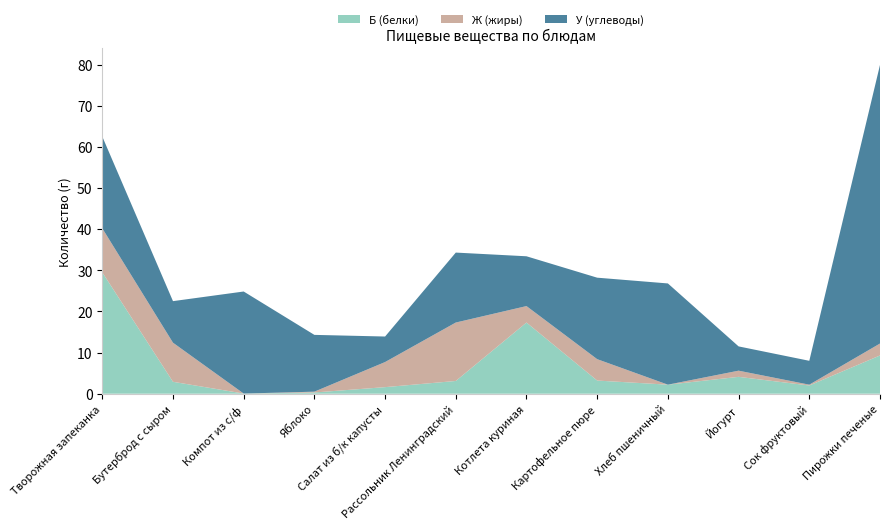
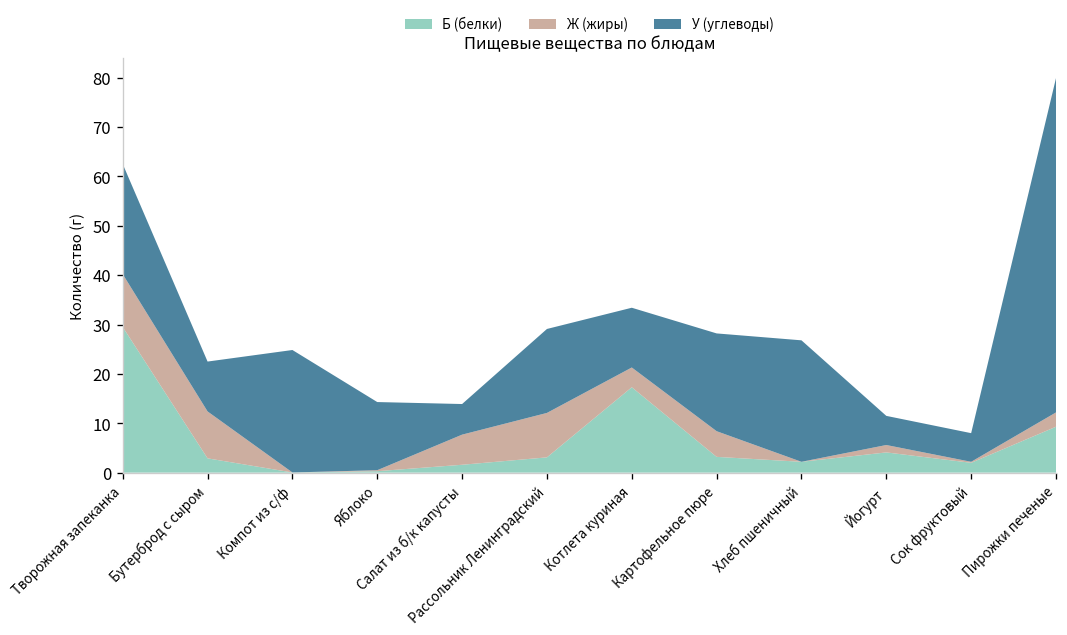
  {
    "Б (белки)": {
      "Творожная запеканка": 30,
      "Бутерброд с сыром": 3,
      "Салат из б/к капусты": 2,
      "Рассольник Ленинградский": 3,
      "Котлета куриная": 17,
      "Картофельное пюре": 3,
      "Йогурт": 4,
      "Пирожки печеные": 9
    },
    "Ж (жиры)": {
      "Творожная запеканка": 11,
      "Бутерброд с сыром": 10,
      "Салат из б/к капусты": 6,
-     "Рассольник Ленинградский": 14,
+     "Рассольник Ленинградский": 9,
      "Котлета куриная": 4,
      "Картофельное пюре": 5,
      "Йогурт": 2,
      "Пирожки печеные": 3
    },
    "У (углеводы)": {
      "Творожная запеканка": 22,
      "Бутерброд с сыром": 10,
      "Компот из с/ф": 25,
      "Яблоко": 14,
      "Салат из б/к капусты": 6,
      "Рассольник Ленинградский": 17,
      "Котлета куриная": 12,
      "Картофельное пюре": 20,
      "Хлеб пшеничный": 25,
      "Йогурт": 6,
      "Сок фруктовый": 6,
      "Пирожки печеные": 68
    }
  }
